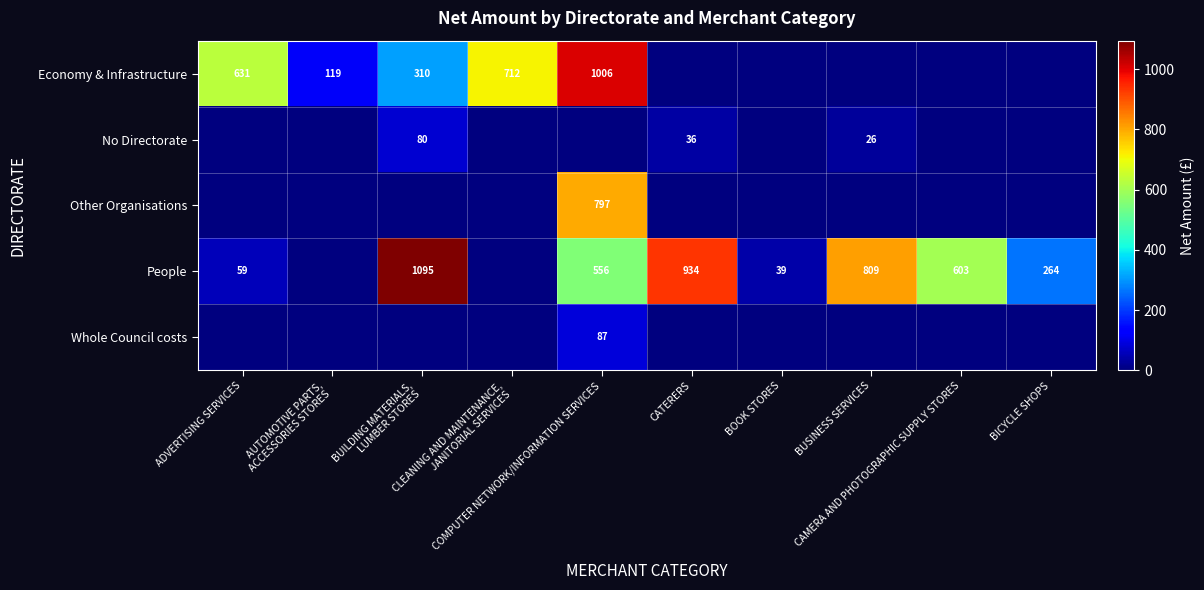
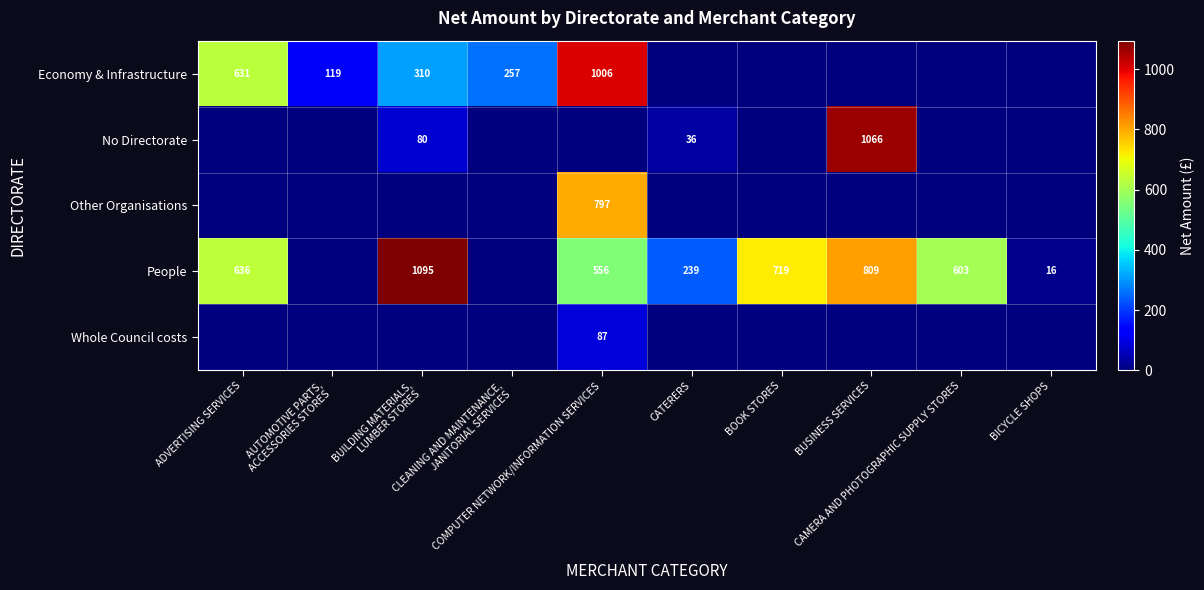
  {
    "Economy & Infrastructure": {
      "ADVERTISING SERVICES": 631,
      "AUTOMOTIVE PARTS, ACCESSORIES STORES": 119,
      "BUILDING MATERIALS, LUMBER STORES": 310,
-     "CLEANING AND MAINTENANCE, JANITORIAL SERVICES": 712,
+     "CLEANING AND MAINTENANCE, JANITORIAL SERVICES": 257,
      "COMPUTER NETWORK/INFORMATION SERVICES": 1006
    },
    "No Directorate": {
      "BUILDING MATERIALS, LUMBER STORES": 80,
      "CATERERS": 36,
-     "BUSINESS SERVICES": 26
+     "BUSINESS SERVICES": 1066
    },
    "Other Organisations": {
      "COMPUTER NETWORK/INFORMATION SERVICES": 797
    },
    "People": {
-     "ADVERTISING SERVICES": 59,
+     "ADVERTISING SERVICES": 636,
      "BUILDING MATERIALS, LUMBER STORES": 1095,
      "COMPUTER NETWORK/INFORMATION SERVICES": 556,
-     "CATERERS": 934,
-     "BOOK STORES": 39,
+     "CATERERS": 239,
+     "BOOK STORES": 719,
      "BUSINESS SERVICES": 809,
      "CAMERA AND PHOTOGRAPHIC SUPPLY STORES": 603,
-     "BICYCLE SHOPS": 264
+     "BICYCLE SHOPS": 16
    },
    "Whole Council costs": {
      "COMPUTER NETWORK/INFORMATION SERVICES": 87
    }
  }
